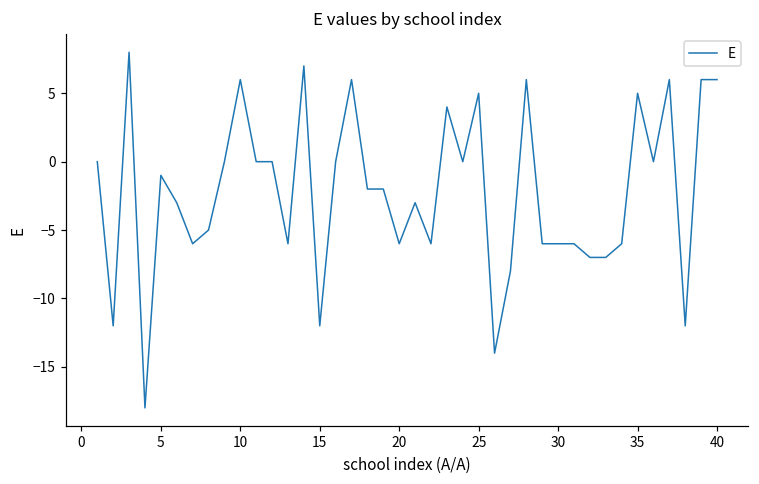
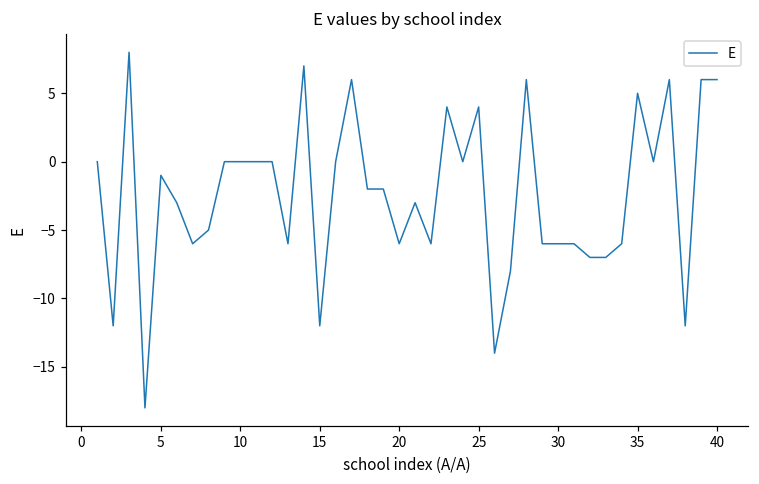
  {
    "5": -1,
-   "10": 6,
+   "10": 0,
    "15": -12,
    "20": -6,
-   "25": 5,
+   "25": 4,
    "30": -6,
    "35": 5,
    "40": 6
  }
